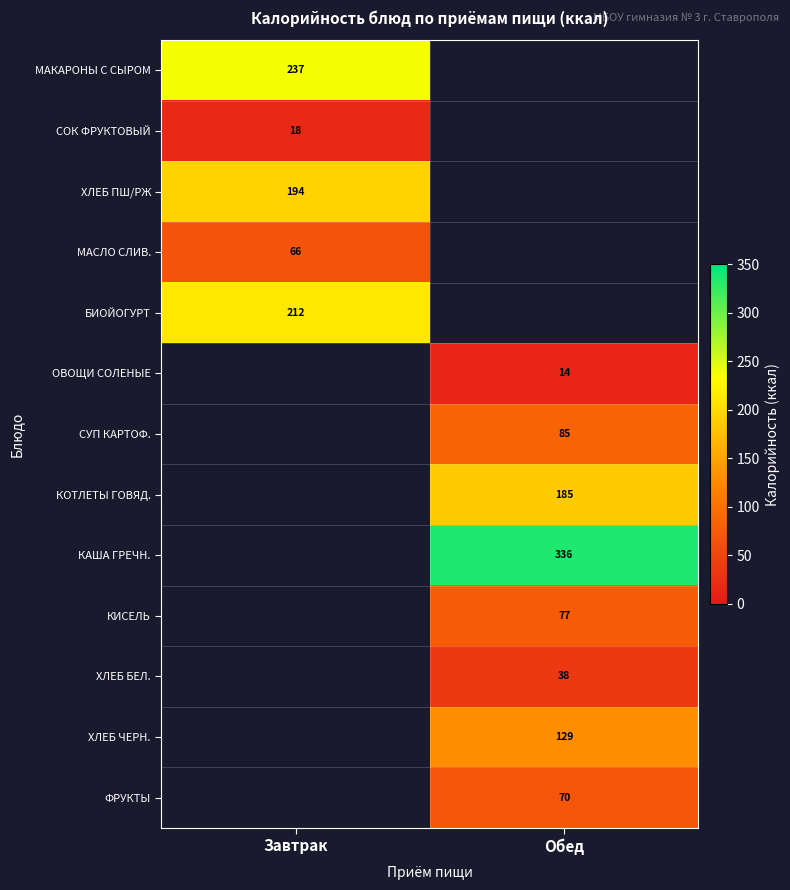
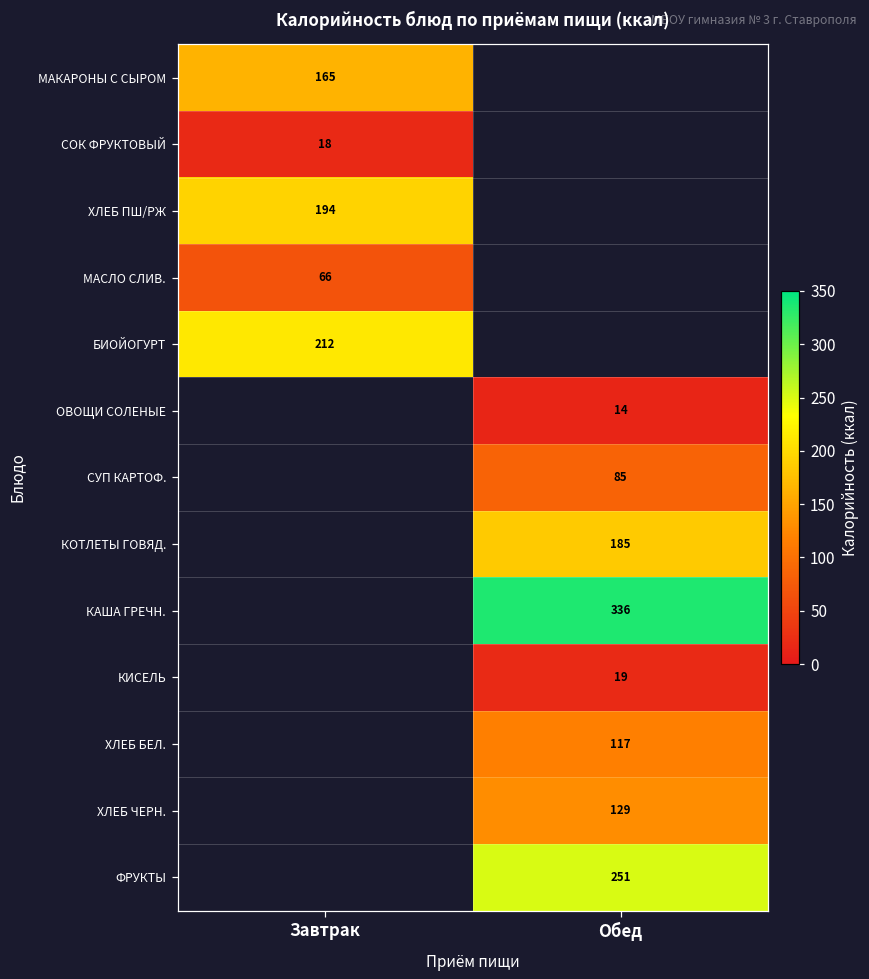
  {
    "МАКАРОНЫ С СЫРОМ": {
-     "Завтрак": 237
+     "Завтрак": 165
    },
    "СОК ФРУКТОВЫЙ": {
      "Завтрак": 18
    },
    "ХЛЕБ ПШ/РЖ": {
      "Завтрак": 194
    },
    "МАСЛО СЛИВ.": {
      "Завтрак": 66
    },
    "БИОЙОГУРТ": {
      "Завтрак": 212
    },
    "ОВОЩИ СОЛЕНЫЕ": {
      "Обед": 14
    },
    "СУП КАРТОФ.": {
      "Обед": 85
    },
    "КОТЛЕТЫ ГОВЯД.": {
      "Обед": 185
    },
    "КАША ГРЕЧН.": {
      "Обед": 336
    },
    "КИСЕЛЬ": {
-     "Обед": 77
+     "Обед": 19
    },
    "ХЛЕБ БЕЛ.": {
-     "Обед": 38
+     "Обед": 117
    },
    "ХЛЕБ ЧЕРН.": {
      "Обед": 129
    },
    "ФРУКТЫ": {
-     "Обед": 70
+     "Обед": 251
    }
  }
